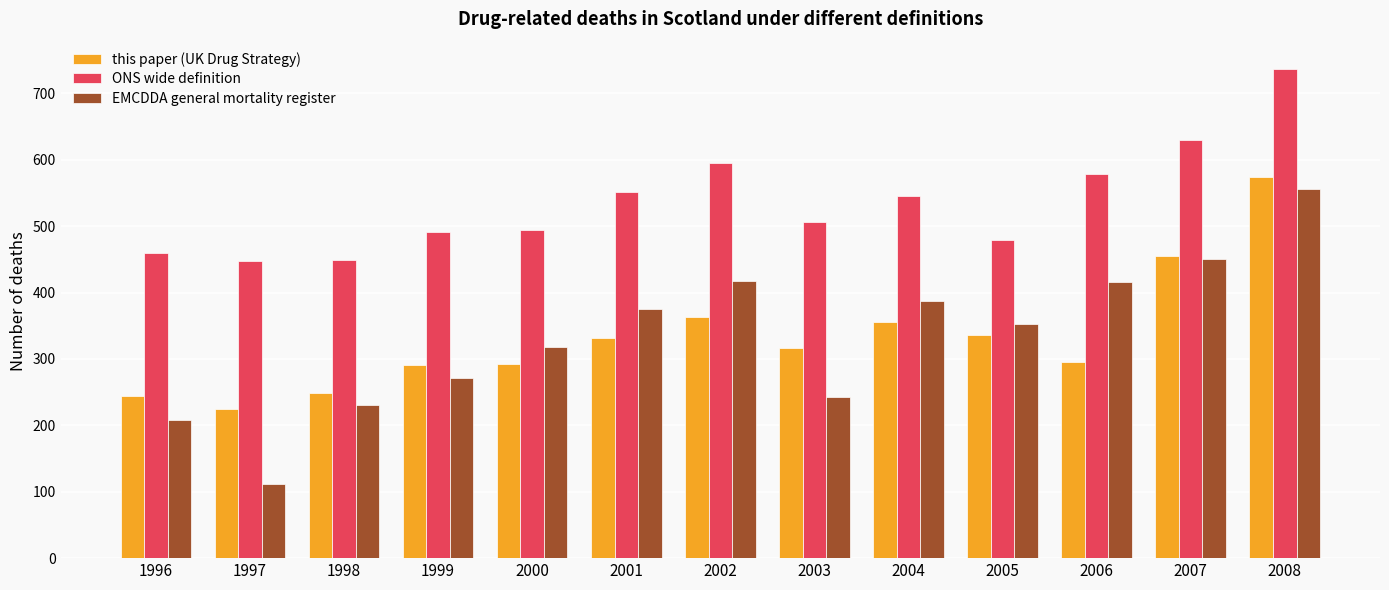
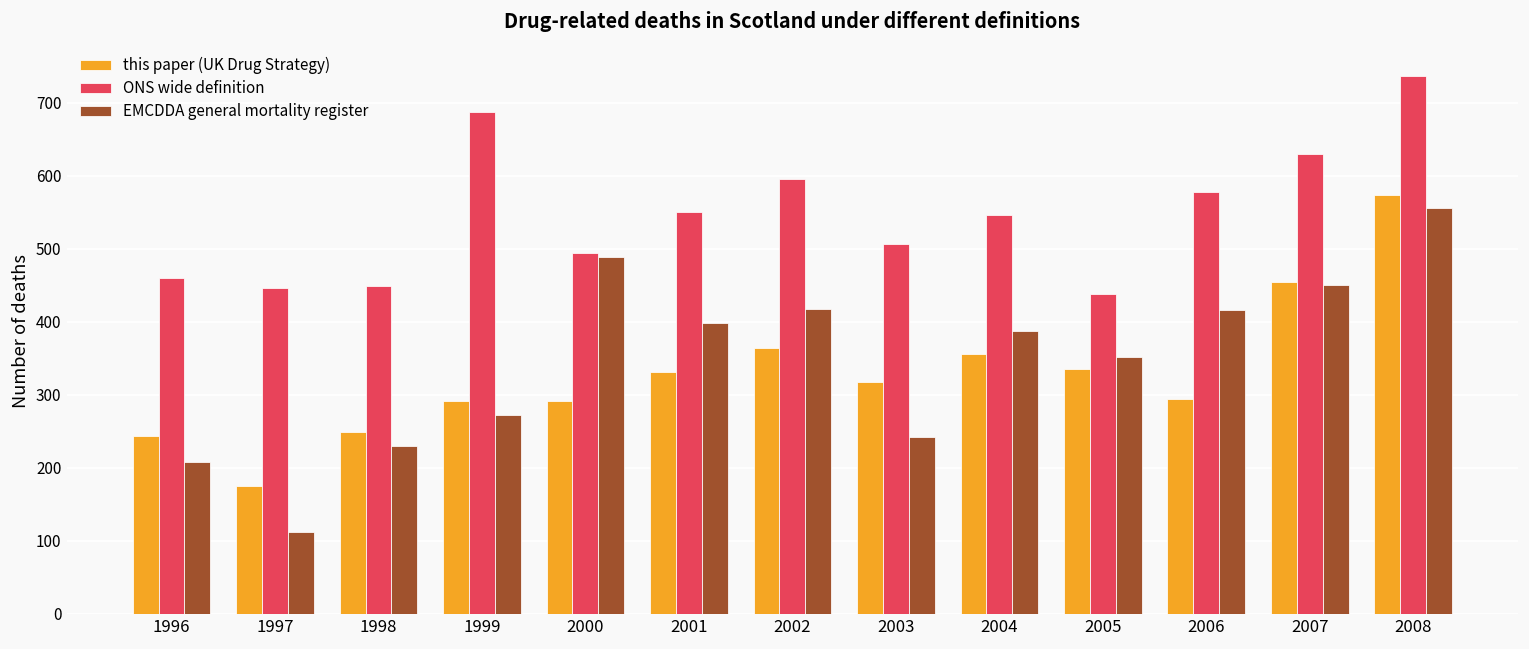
  {
    "this paper (UK Drug Strategy)": {
      "1996": 240,
-     "1997": 220,
+     "1997": 180,
      "1998": 250,
      "1999": 290,
      "2000": 290,
      "2001": 330,
      "2002": 360,
      "2003": 320,
      "2004": 360,
      "2005": 340,
      "2006": 300,
      "2007": 460,
      "2008": 570
    },
    "ONS wide definition": {
      "1996": 460,
      "1997": 450,
      "1998": 450,
-     "1999": 490,
+     "1999": 690,
      "2000": 500,
      "2001": 550,
      "2002": 600,
      "2003": 510,
      "2004": 550,
-     "2005": 480,
+     "2005": 440,
      "2006": 580,
      "2007": 630,
      "2008": 740
    },
    "EMCDDA general mortality register": {
      "1996": 210,
      "1997": 110,
      "1998": 230,
      "1999": 270,
-     "2000": 320,
-     "2001": 380,
+     "2000": 490,
+     "2001": 400,
      "2002": 420,
      "2003": 240,
      "2004": 390,
      "2005": 350,
      "2006": 420,
      "2007": 450,
      "2008": 560
    }
  }
